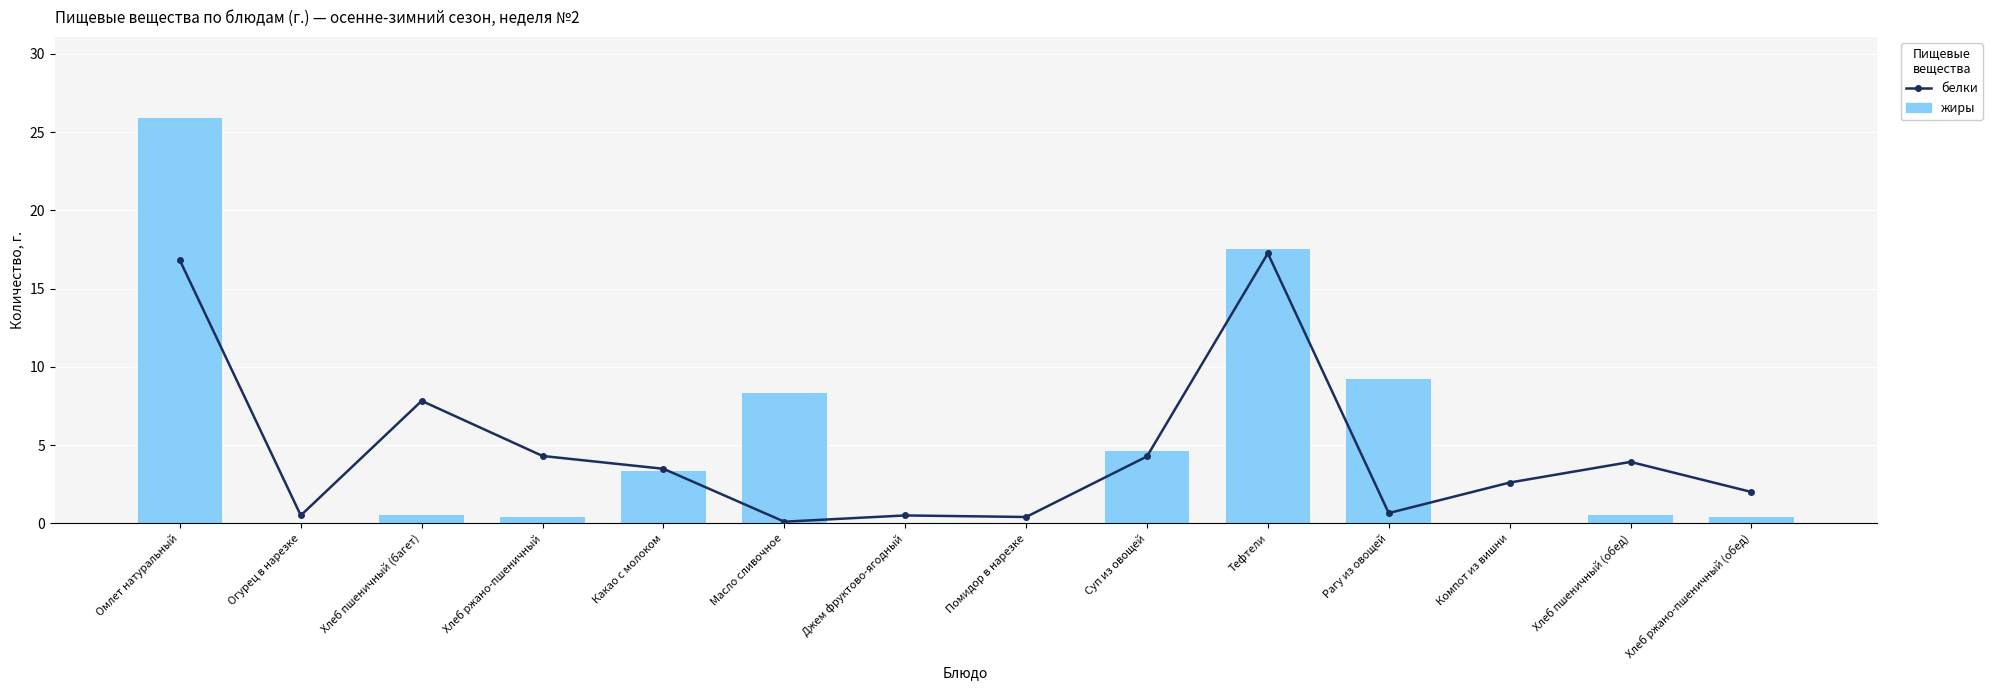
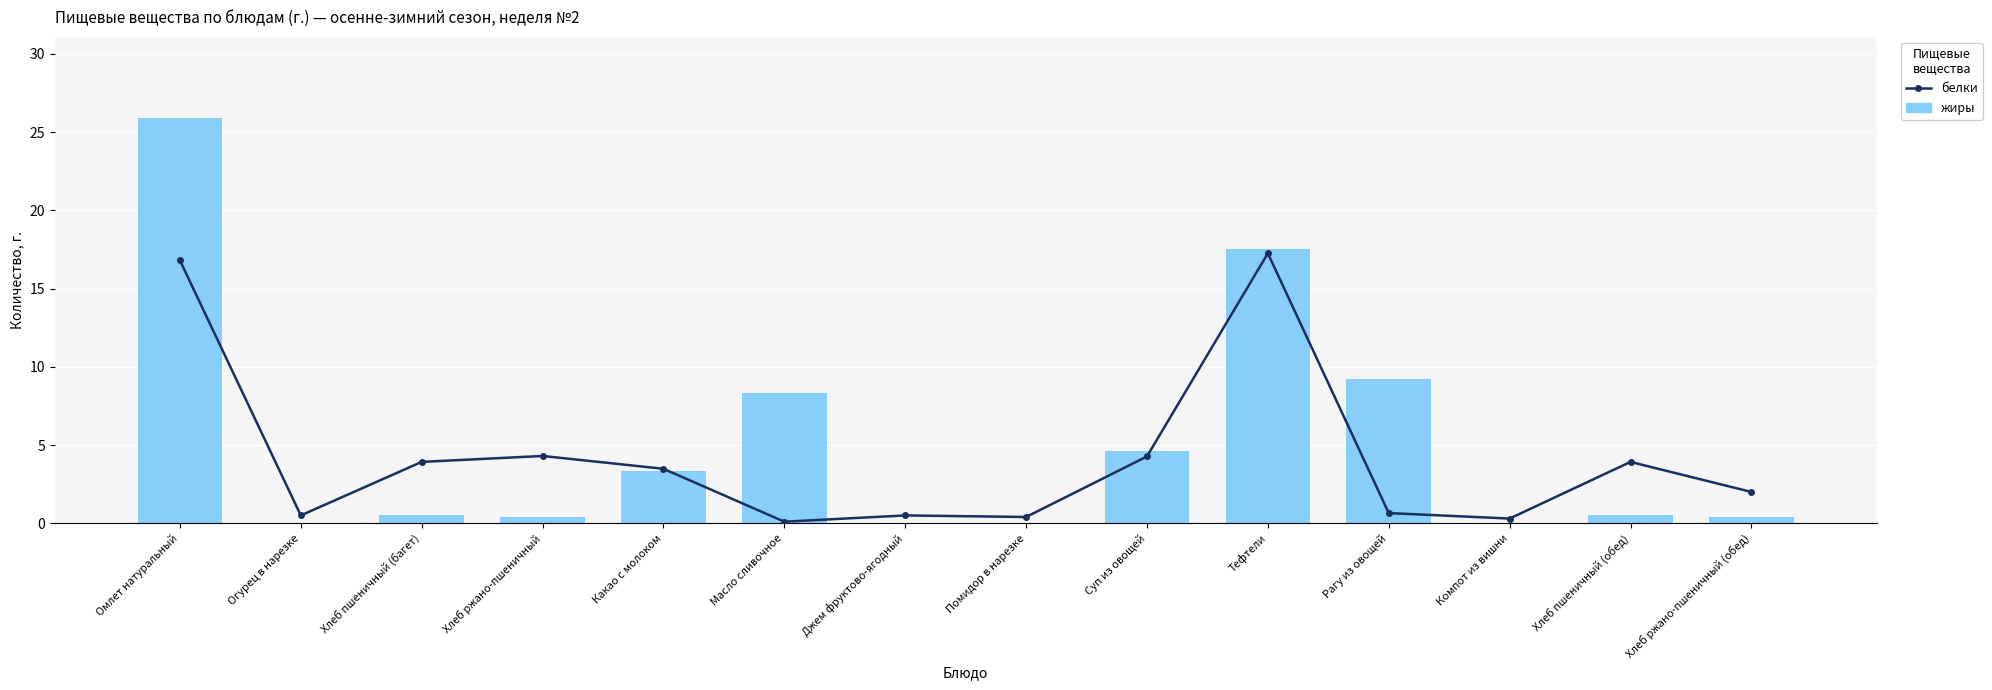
  {
    "белки": {
      "Омлет натуральный": 16.8,
      "Огурец в нарезке": 0.5,
-     "Хлеб пшеничный (багет)": 7.8,
+     "Хлеб пшеничный (багет)": 3.9,
      "Хлеб ржано-пшеничный": 4.3,
      "Какао с молоком": 3.5,
      "Масло сливочное": 0.1,
      "Джем фруктово-ягодный": 0.5,
      "Помидор в нарезке": 0.4,
      "Суп из овощей": 4.3,
      "Тефтели": 17.3,
      "Рагу из овощей": 0.7,
-     "Компот из вишни": 2.6,
+     "Компот из вишни": 0.3,
      "Хлеб пшеничный (обед)": 3.9,
      "Хлеб ржано-пшеничный (обед)": 2.0
    },
    "жиры": {
      "Омлет натуральный": 25.9,
      "Огурец в нарезке": 0.0,
      "Хлеб пшеничный (багет)": 0.5,
      "Хлеб ржано-пшеничный": 0.4,
      "Какао с молоком": 3.4,
      "Масло сливочное": 8.3,
      "Джем фруктово-ягодный": 0.0,
      "Помидор в нарезке": 0.0,
      "Суп из овощей": 4.6,
      "Тефтели": 17.5,
      "Рагу из овощей": 9.2,
      "Компот из вишни": 0.0,
      "Хлеб пшеничный (обед)": 0.5,
      "Хлеб ржано-пшеничный (обед)": 0.4
    }
  }
